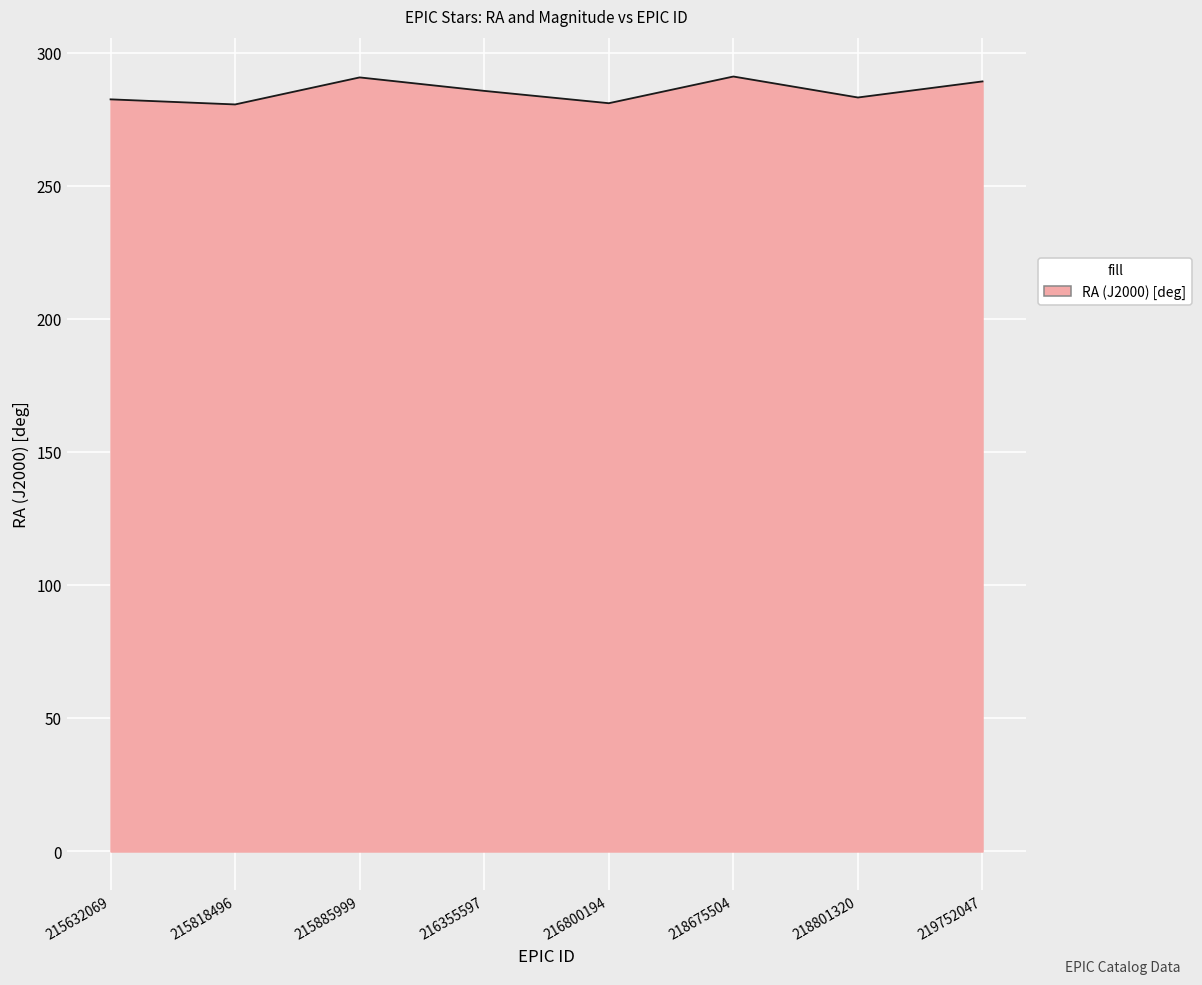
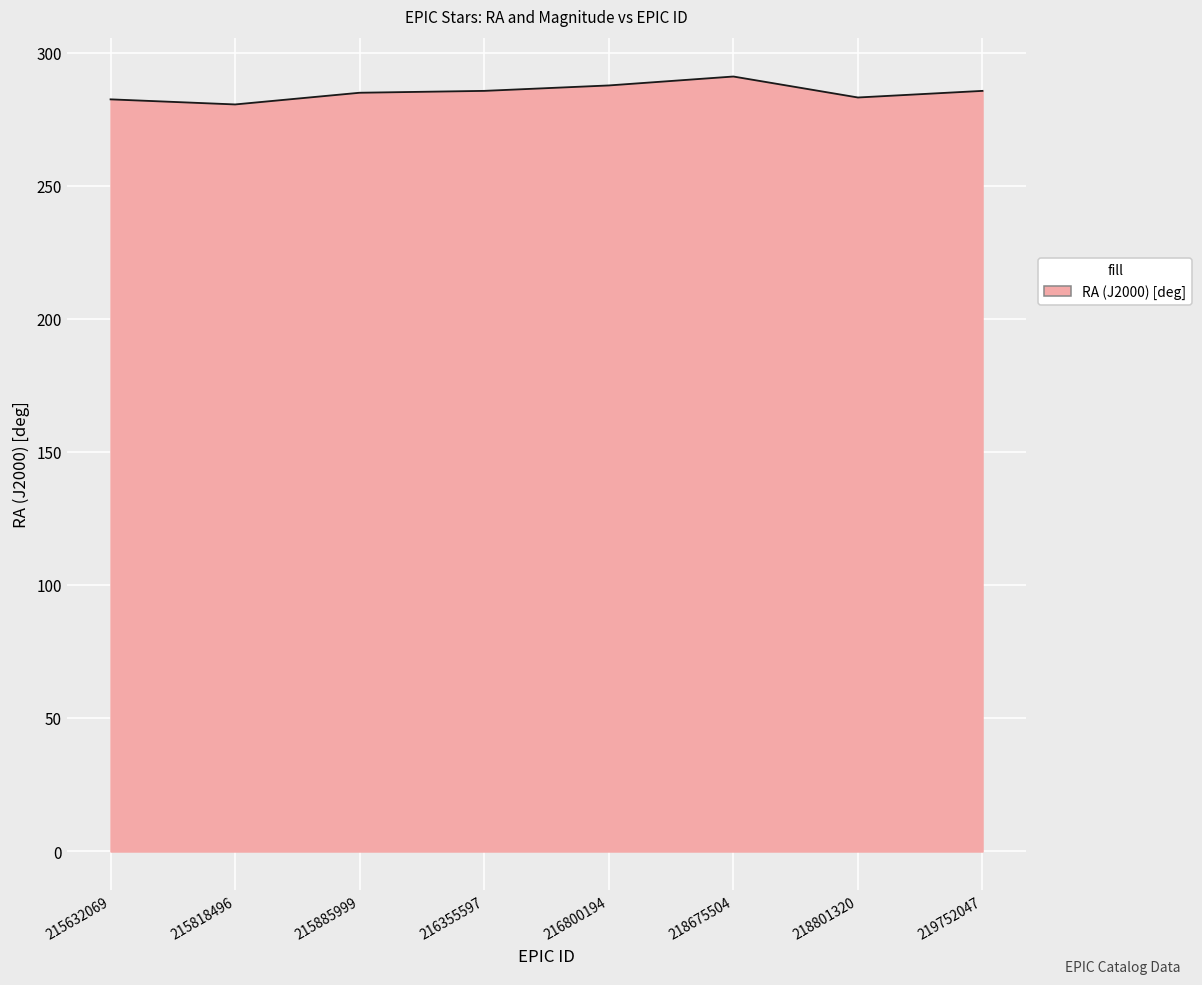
  {
    "215632069": 282,
    "215818496": 281,
-   "215885999": 291,
+   "215885999": 285,
    "216355597": 286,
-   "216800194": 281,
+   "216800194": 288,
    "218675504": 291,
    "218801320": 283,
-   "219752047": 289
+   "219752047": 286
  }
